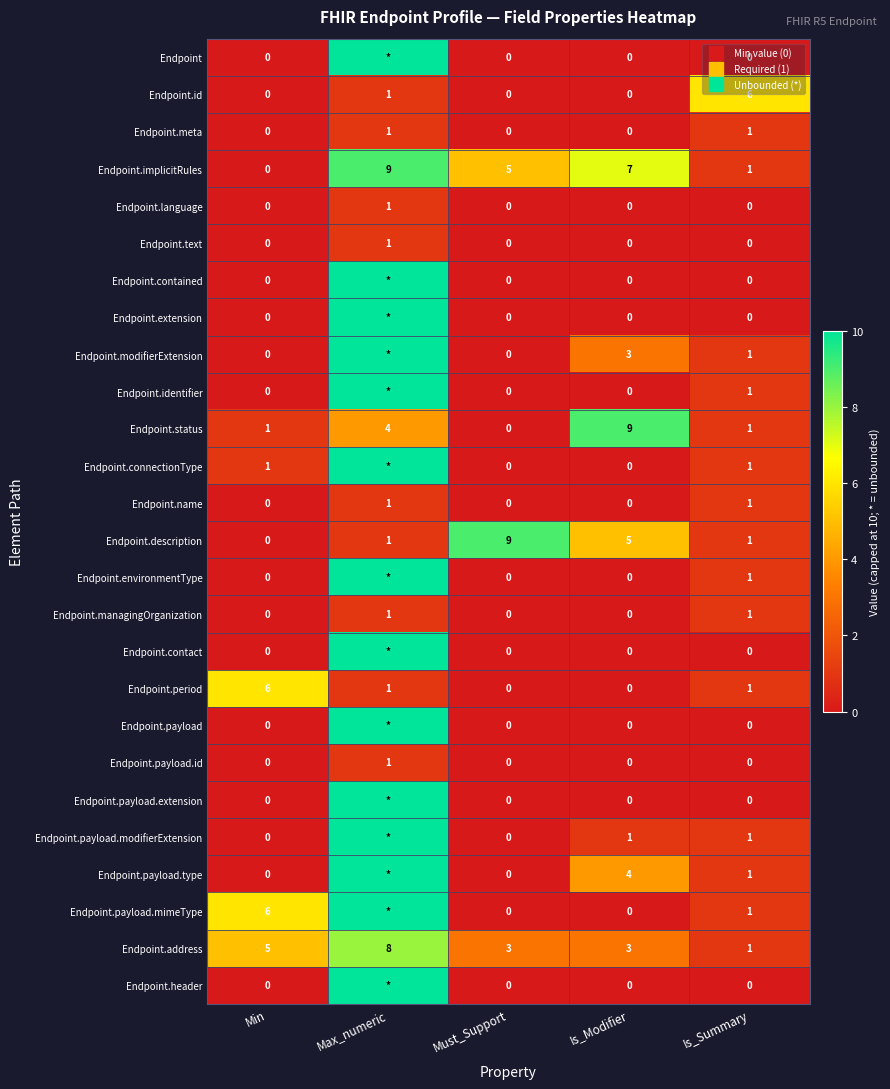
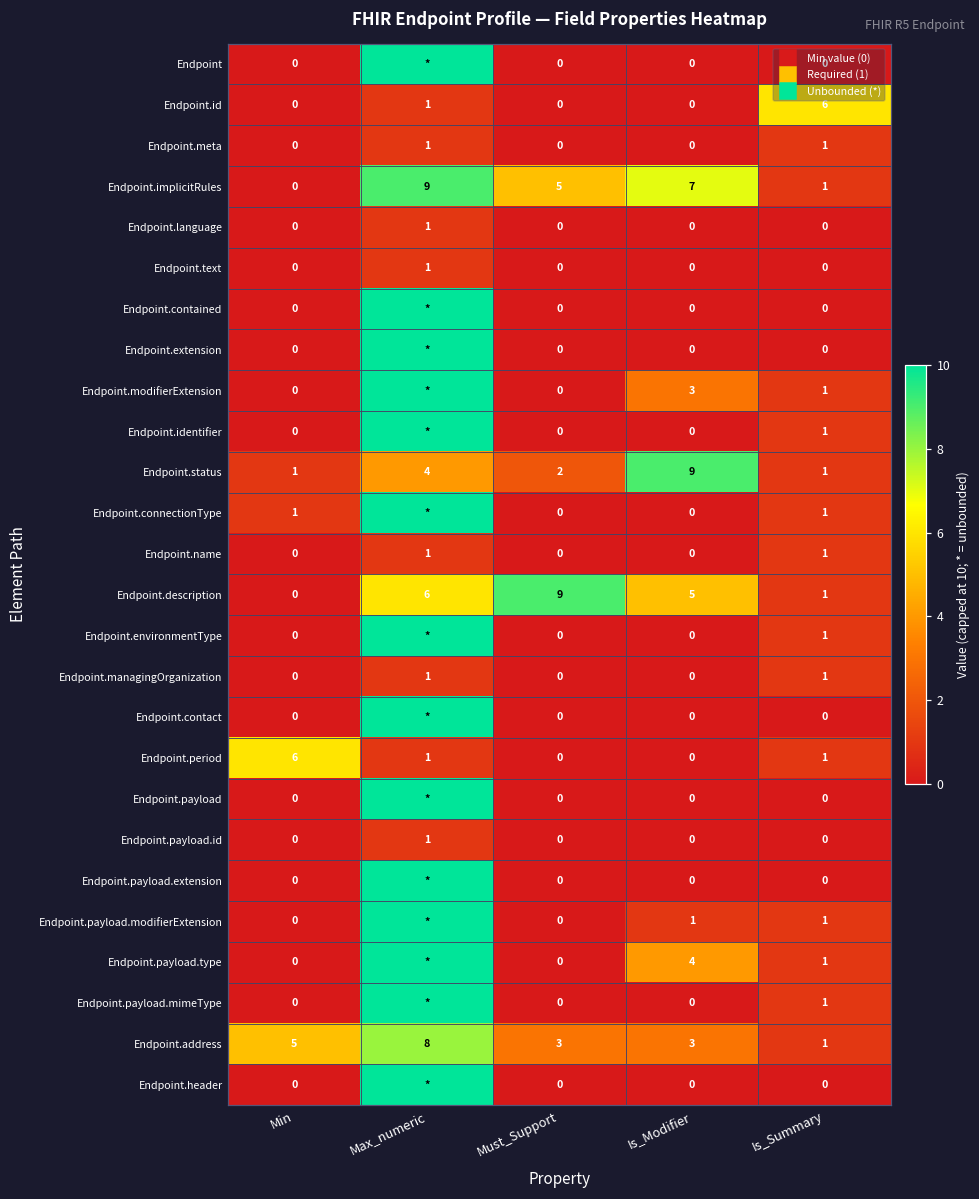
  {
    "Endpoint": {
      "Min": 0,
      "Must_Support": 0,
      "Is_Modifier": 0
    },
    "Endpoint.id": {
      "Min": 0,
      "Max_numeric": 1,
      "Must_Support": 0,
      "Is_Modifier": 0
    },
    "Endpoint.meta": {
      "Min": 0,
      "Max_numeric": 1,
      "Must_Support": 0,
      "Is_Modifier": 0,
      "Is_Summary": 1
    },
    "Endpoint.implicitRules": {
      "Min": 0,
      "Max_numeric": 9,
      "Must_Support": 5,
      "Is_Modifier": 7,
      "Is_Summary": 1
    },
    "Endpoint.language": {
      "Min": 0,
      "Max_numeric": 1,
      "Must_Support": 0,
      "Is_Modifier": 0,
      "Is_Summary": 0
    },
    "Endpoint.text": {
      "Min": 0,
      "Max_numeric": 1,
      "Must_Support": 0,
      "Is_Modifier": 0,
      "Is_Summary": 0
    },
    "Endpoint.contained": {
      "Min": 0,
      "Must_Support": 0,
      "Is_Modifier": 0,
      "Is_Summary": 0
    },
    "Endpoint.extension": {
      "Min": 0,
      "Must_Support": 0,
      "Is_Modifier": 0,
      "Is_Summary": 0
    },
    "Endpoint.modifierExtension": {
      "Min": 0,
      "Must_Support": 0,
      "Is_Modifier": 3,
      "Is_Summary": 1
    },
    "Endpoint.identifier": {
      "Min": 0,
      "Must_Support": 0,
      "Is_Modifier": 0,
      "Is_Summary": 1
    },
    "Endpoint.status": {
      "Min": 1,
      "Max_numeric": 4,
-     "Must_Support": 0,
+     "Must_Support": 2,
      "Is_Modifier": 9,
      "Is_Summary": 1
    },
    "Endpoint.connectionType": {
      "Min": 1,
      "Must_Support": 0,
      "Is_Modifier": 0,
      "Is_Summary": 1
    },
    "Endpoint.name": {
      "Min": 0,
      "Max_numeric": 1,
      "Must_Support": 0,
      "Is_Modifier": 0,
      "Is_Summary": 1
    },
    "Endpoint.description": {
      "Min": 0,
-     "Max_numeric": 1,
+     "Max_numeric": 6,
      "Must_Support": 9,
      "Is_Modifier": 5,
      "Is_Summary": 1
    },
    "Endpoint.environmentType": {
      "Min": 0,
      "Must_Support": 0,
      "Is_Modifier": 0,
      "Is_Summary": 1
    },
    "Endpoint.managingOrganization": {
      "Min": 0,
      "Max_numeric": 1,
      "Must_Support": 0,
      "Is_Modifier": 0,
      "Is_Summary": 1
    },
    "Endpoint.contact": {
      "Min": 0,
      "Must_Support": 0,
      "Is_Modifier": 0,
      "Is_Summary": 0
    },
    "Endpoint.period": {
      "Min": 6,
      "Max_numeric": 1,
      "Must_Support": 0,
      "Is_Modifier": 0,
      "Is_Summary": 1
    },
    "Endpoint.payload": {
      "Min": 0,
      "Must_Support": 0,
      "Is_Modifier": 0,
      "Is_Summary": 0
    },
    "Endpoint.payload.id": {
      "Min": 0,
      "Max_numeric": 1,
      "Must_Support": 0,
      "Is_Modifier": 0,
      "Is_Summary": 0
    },
    "Endpoint.payload.extension": {
      "Min": 0,
      "Must_Support": 0,
      "Is_Modifier": 0,
      "Is_Summary": 0
    },
    "Endpoint.payload.modifierExtension": {
      "Min": 0,
      "Must_Support": 0,
      "Is_Modifier": 1,
      "Is_Summary": 1
    },
    "Endpoint.payload.type": {
      "Min": 0,
      "Must_Support": 0,
      "Is_Modifier": 4,
      "Is_Summary": 1
    },
    "Endpoint.payload.mimeType": {
-     "Min": 6,
+     "Min": 0,
      "Must_Support": 0,
      "Is_Modifier": 0,
      "Is_Summary": 1
    },
    "Endpoint.address": {
      "Min": 5,
      "Max_numeric": 8,
      "Must_Support": 3,
      "Is_Modifier": 3,
      "Is_Summary": 1
    },
    "Endpoint.header": {
      "Min": 0,
      "Must_Support": 0,
      "Is_Modifier": 0,
      "Is_Summary": 0
    }
  }
